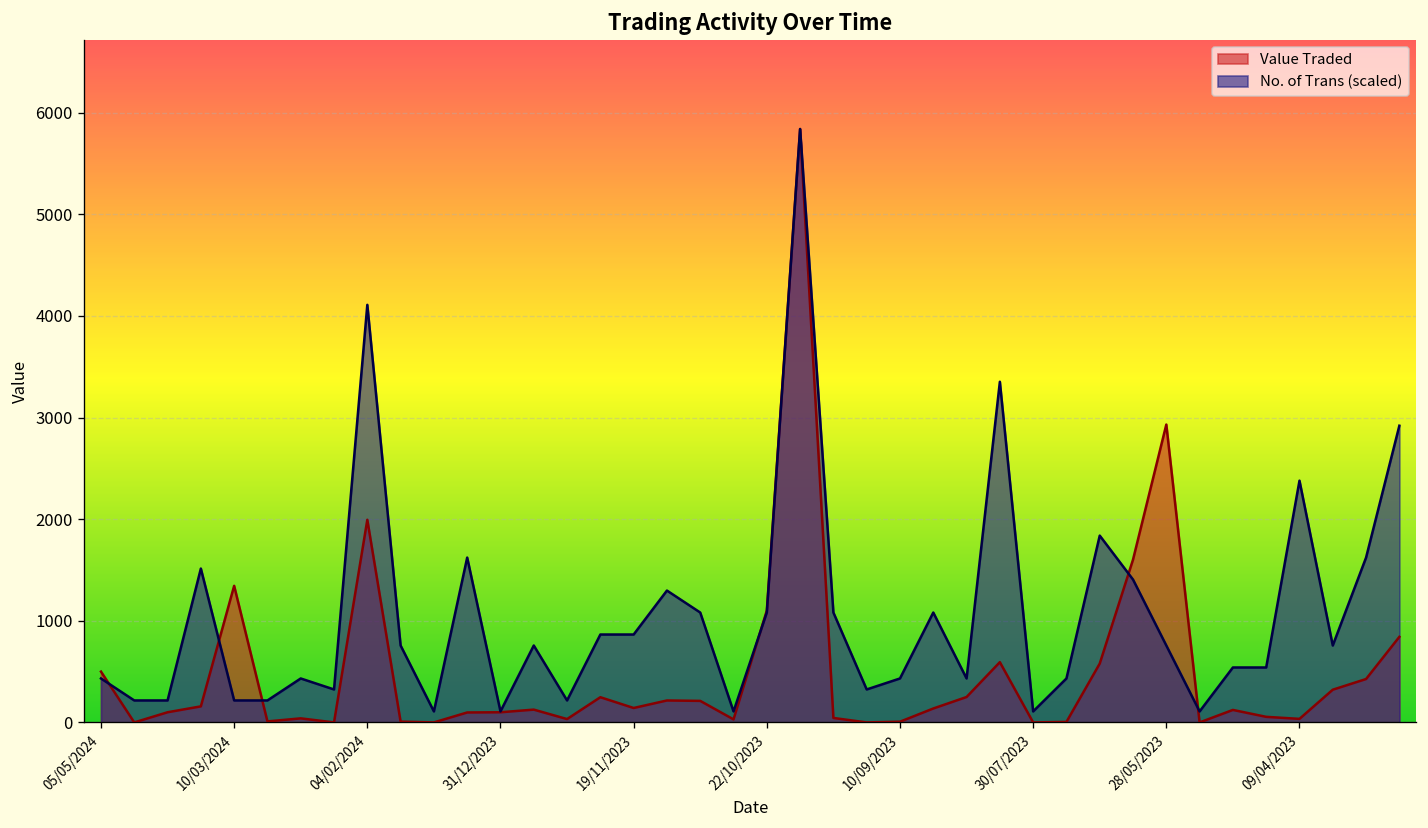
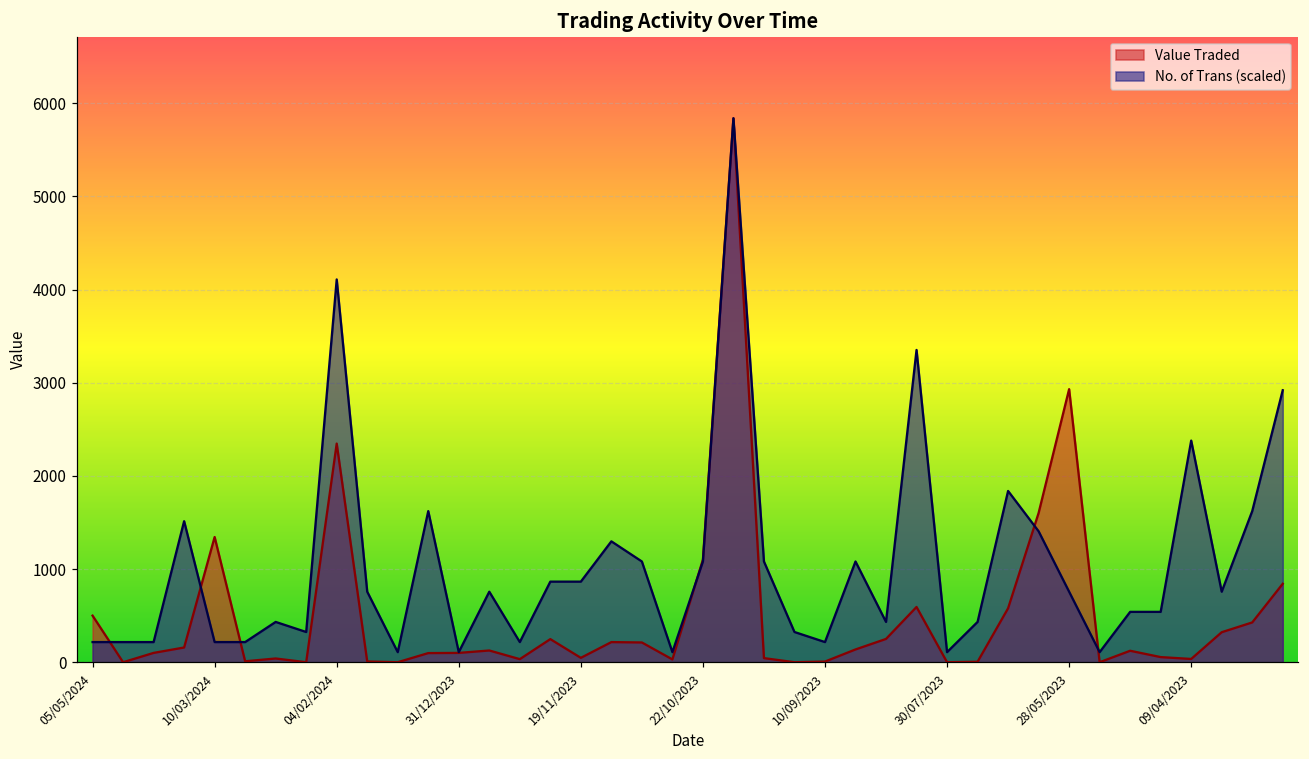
  {
    "Value Traded": {
      "05/05/2024": 500,
      "10/03/2024": 1300,
-     "04/02/2024": 2000,
-     "19/11/2023": 100,
+     "04/02/2024": 2300,
+     "19/11/2023": 0,
      "10/09/2023": 0,
      "30/07/2023": 0,
      "28/05/2023": 2900,
      "09/04/2023": 0
    },
    "No. of Trans (scaled)": {
-     "05/05/2024": 400,
+     "05/05/2024": 200,
      "10/03/2024": 200,
      "04/02/2024": 4100,
      "19/11/2023": 900,
-     "10/09/2023": 400,
+     "10/09/2023": 200,
      "30/07/2023": 100,
      "28/05/2023": 800,
      "09/04/2023": 2400
    }
  }
